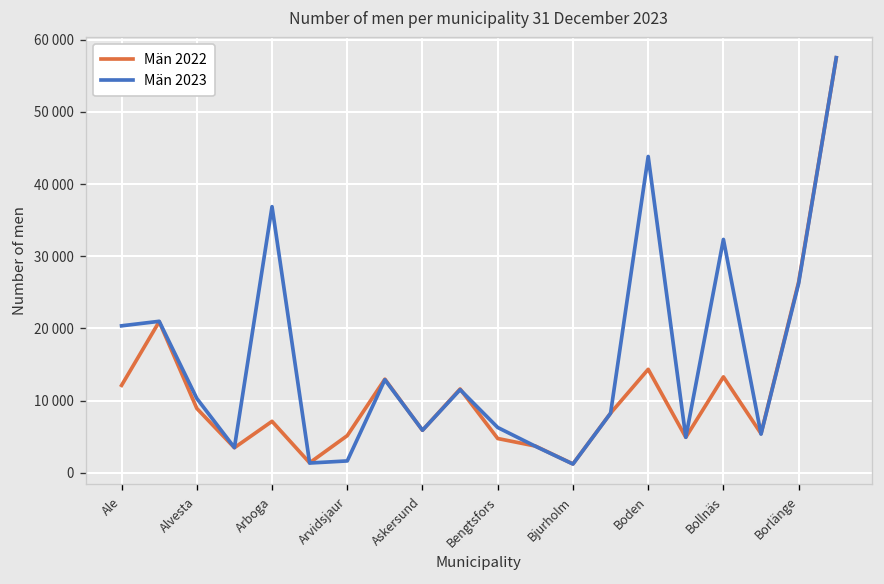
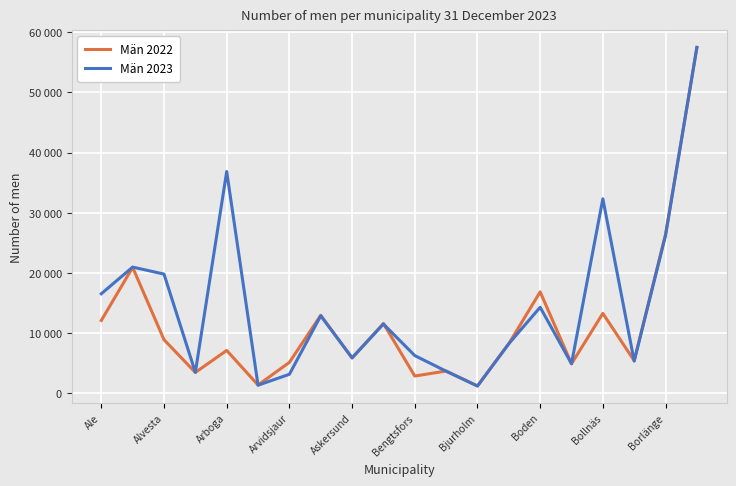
  {
    "Män 2022": {
      "Ale": 12000,
      "Alvesta": 9000,
      "Arboga": 7000,
      "Arvidsjaur": 5000,
-     "Bengtsfors": 5000,
-     "Boden": 14000,
+     "Bengtsfors": 3000,
+     "Boden": 17000,
      "Bollnäs": 13000
    },
    "Män 2023": {
-     "Ale": 20000,
-     "Alvesta": 10000,
+     "Ale": 17000,
+     "Alvesta": 20000,
      "Arboga": 37000,
-     "Arvidsjaur": 2000,
+     "Arvidsjaur": 3000,
      "Bengtsfors": 6000,
-     "Boden": 44000,
+     "Boden": 14000,
      "Bollnäs": 32000
    }
  }
